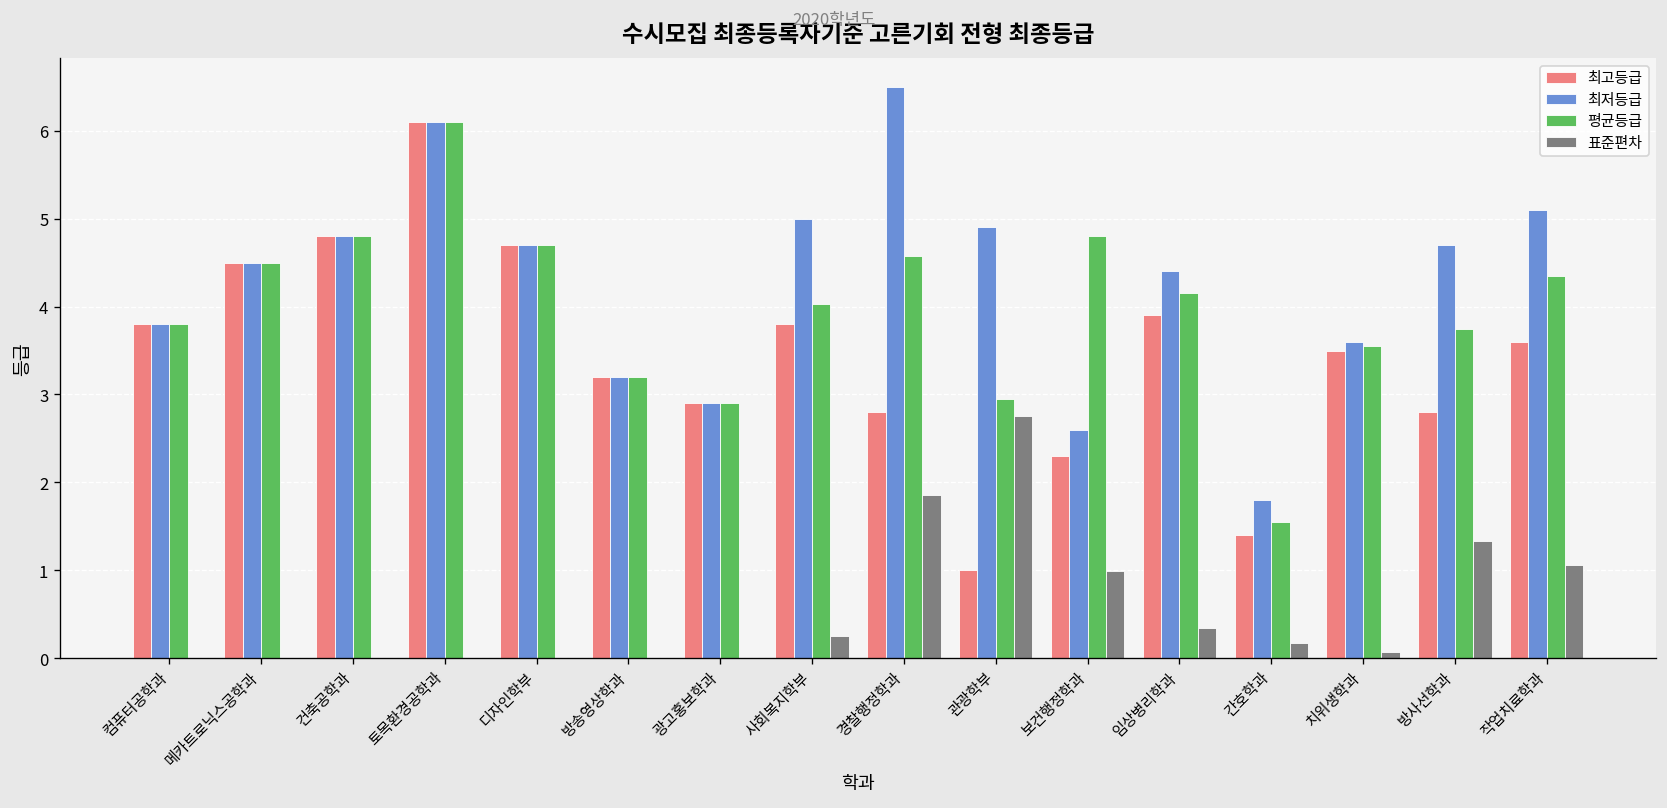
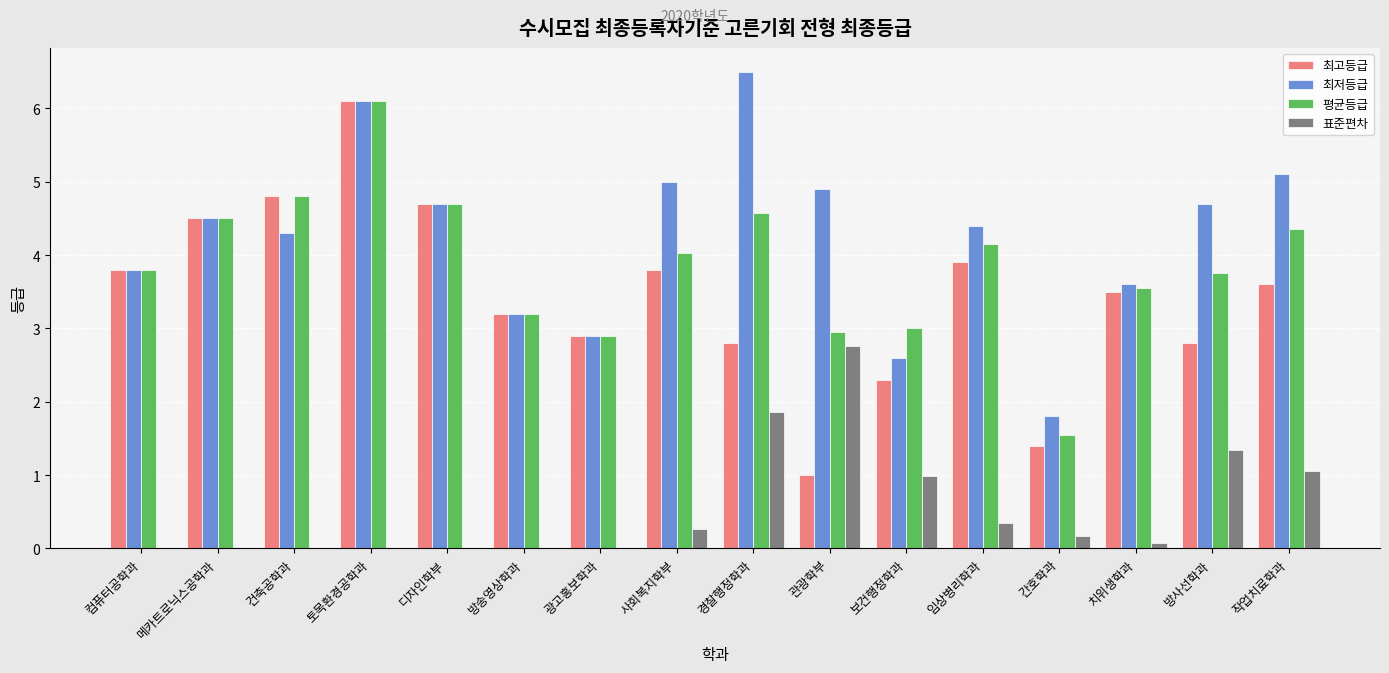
  {
    "최고등급": {
      "컴퓨터공학과": 3.8,
      "메카트로닉스공학과": 4.5,
      "건축공학과": 4.8,
      "토목환경공학과": 6.1,
      "디자인학부": 4.7,
      "방송영상학과": 3.2,
      "광고홍보학과": 2.9,
      "사회복지학부": 3.8,
      "경찰행정학과": 2.8,
      "관광학부": 1.0,
      "보건행정학과": 2.3,
      "임상병리학과": 3.9,
      "간호학과": 1.4,
      "치위생학과": 3.5,
      "방사선학과": 2.8,
      "작업치료학과": 3.6
    },
    "최저등급": {
      "컴퓨터공학과": 3.8,
      "메카트로닉스공학과": 4.5,
-     "건축공학과": 4.8,
+     "건축공학과": 4.3,
      "토목환경공학과": 6.1,
      "디자인학부": 4.7,
      "방송영상학과": 3.2,
      "광고홍보학과": 2.9,
      "사회복지학부": 5.0,
      "경찰행정학과": 6.5,
      "관광학부": 4.9,
      "보건행정학과": 2.6,
      "임상병리학과": 4.4,
      "간호학과": 1.8,
      "치위생학과": 3.6,
      "방사선학과": 4.7,
      "작업치료학과": 5.1
    },
    "평균등급": {
      "컴퓨터공학과": 3.8,
      "메카트로닉스공학과": 4.5,
      "건축공학과": 4.8,
      "토목환경공학과": 6.1,
      "디자인학부": 4.7,
      "방송영상학과": 3.2,
      "광고홍보학과": 2.9,
      "사회복지학부": 4.0,
      "경찰행정학과": 4.6,
      "관광학부": 3.0,
-     "보건행정학과": 4.8,
+     "보건행정학과": 3.0,
      "임상병리학과": 4.2,
      "간호학과": 1.6,
      "치위생학과": 3.6,
      "방사선학과": 3.8,
      "작업치료학과": 4.4
    },
    "표준편차": {
      "컴퓨터공학과": 0.0,
      "메카트로닉스공학과": 0.0,
      "건축공학과": 0.0,
      "토목환경공학과": 0.0,
      "디자인학부": 0.0,
      "방송영상학과": 0.0,
      "광고홍보학과": 0.0,
      "사회복지학부": 0.3,
      "경찰행정학과": 1.9,
      "관광학부": 2.8,
      "보건행정학과": 1.0,
      "임상병리학과": 0.4,
      "간호학과": 0.2,
      "치위생학과": 0.1,
      "방사선학과": 1.3,
      "작업치료학과": 1.1
    }
  }
